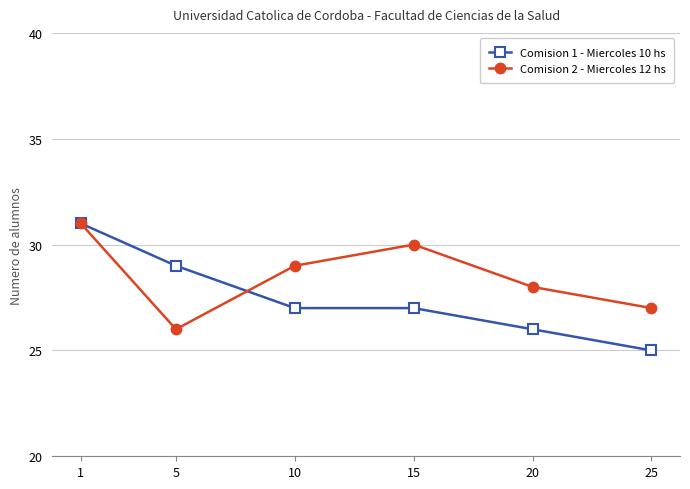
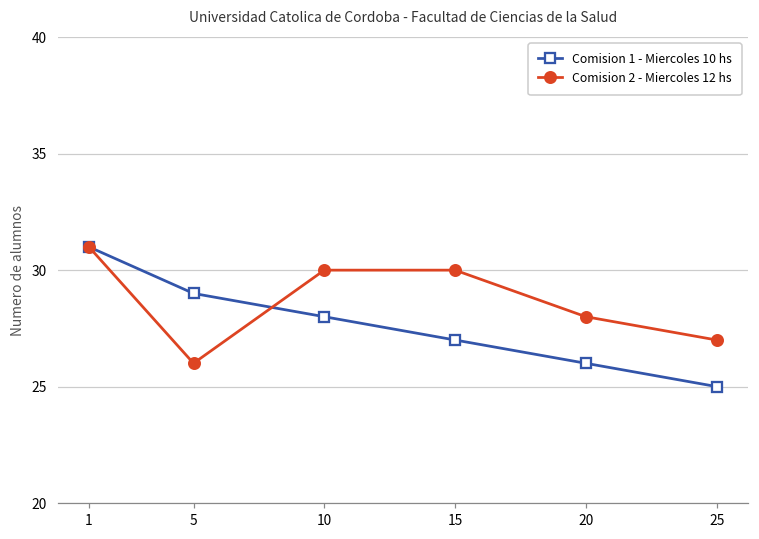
  {
    "Comision 1 - Miercoles 10 hs": {
      "5": 29,
-     "10": 27,
+     "10": 28,
      "15": 27,
      "20": 26,
      "25": 25
    },
    "Comision 2 - Miercoles 12 hs": {
      "5": 26,
-     "10": 29,
+     "10": 30,
      "15": 30,
      "20": 28,
      "25": 27
    }
  }
